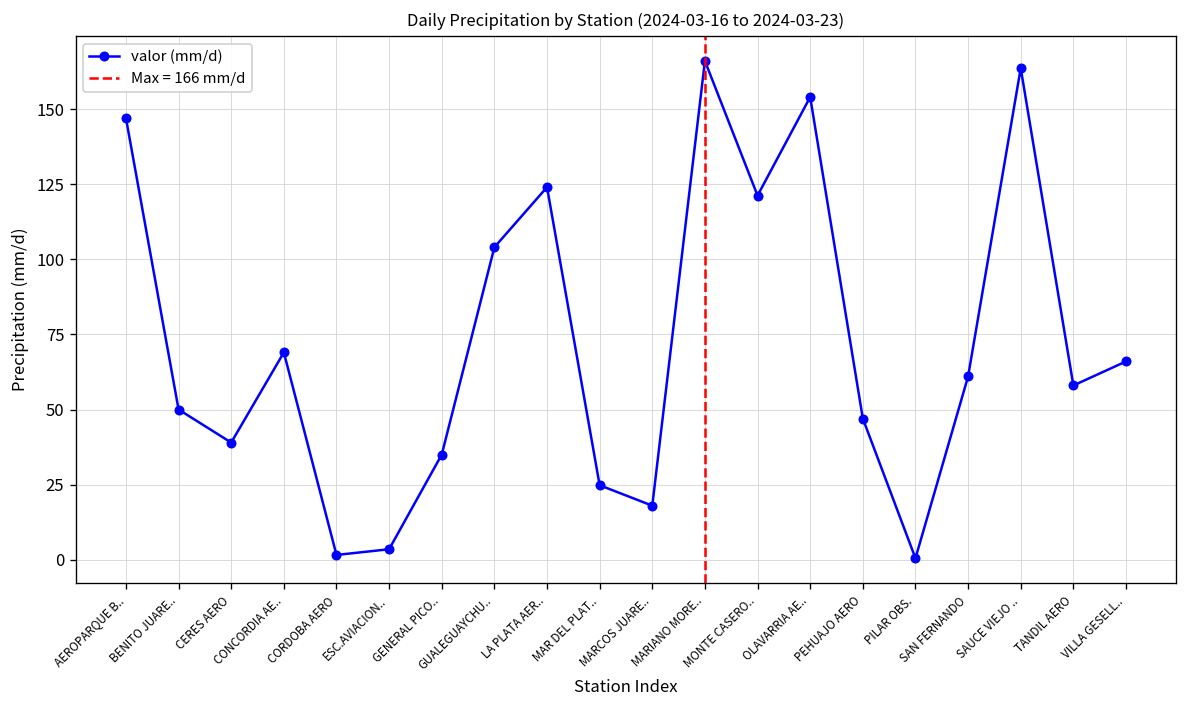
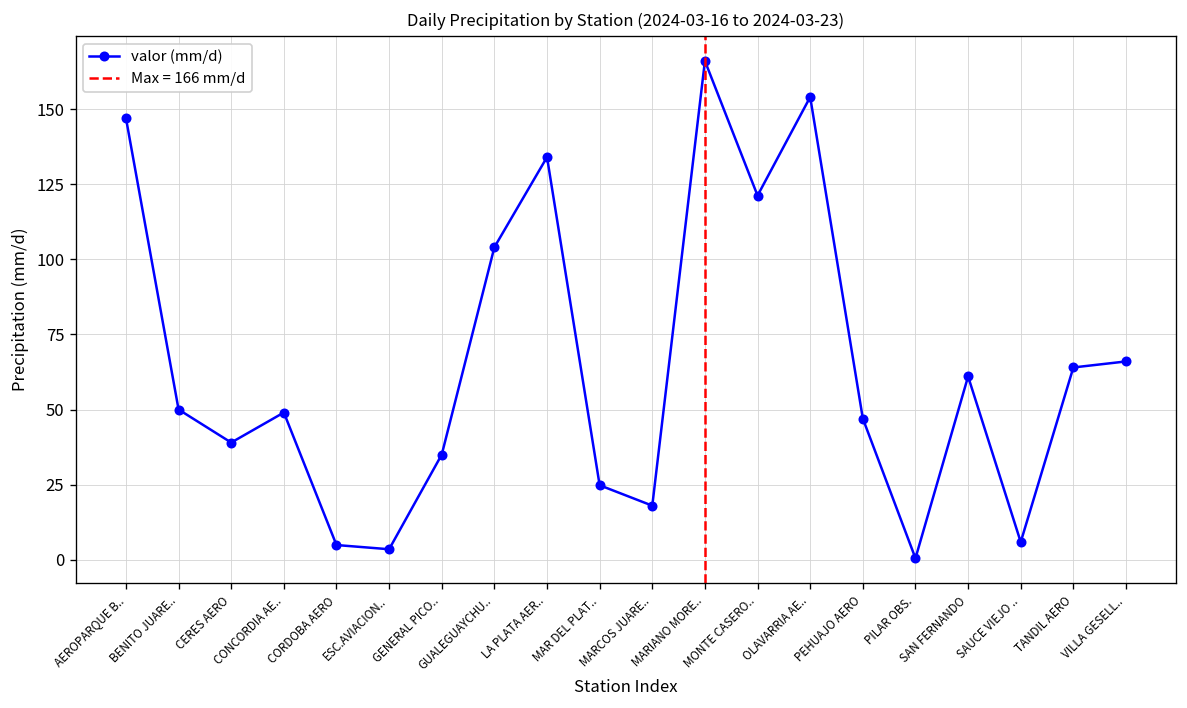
  {
    "AEROPARQUE B..": 147,
    "BENITO JUARE..": 50,
    "CERES AERO": 39,
-   "CONCORDIA AE..": 69,
-   "CORDOBA AERO": 2,
+   "CONCORDIA AE..": 49,
+   "CORDOBA AERO": 5,
    "ESC.AVIACION..": 4,
    "GENERAL PICO..": 35,
    "GUALEGUAYCHU..": 104,
-   "LA PLATA AER..": 124,
+   "LA PLATA AER..": 134,
    "MAR DEL PLAT..": 25,
    "MARCOS JUARE..": 18,
    "MARIANO MORE..": 166,
    "MONTE CASERO..": 121,
    "OLAVARRIA AE..": 154,
    "PEHUAJO AERO": 47,
    "PILAR OBS.": 1,
    "SAN FERNANDO": 61,
-   "SAUCE VIEJO ..": 164,
-   "TANDIL AERO": 58,
+   "SAUCE VIEJO ..": 6,
+   "TANDIL AERO": 64,
    "VILLA GESELL..": 66
  }
